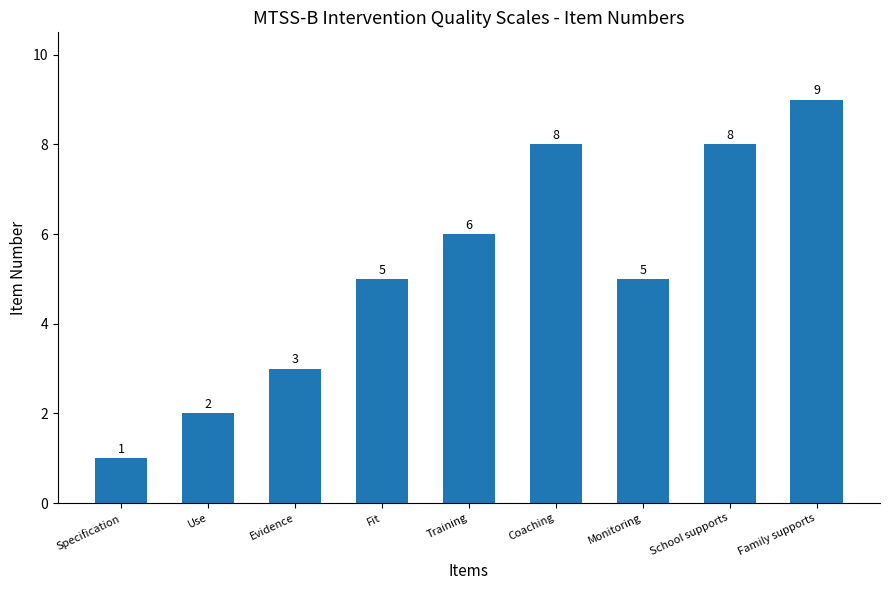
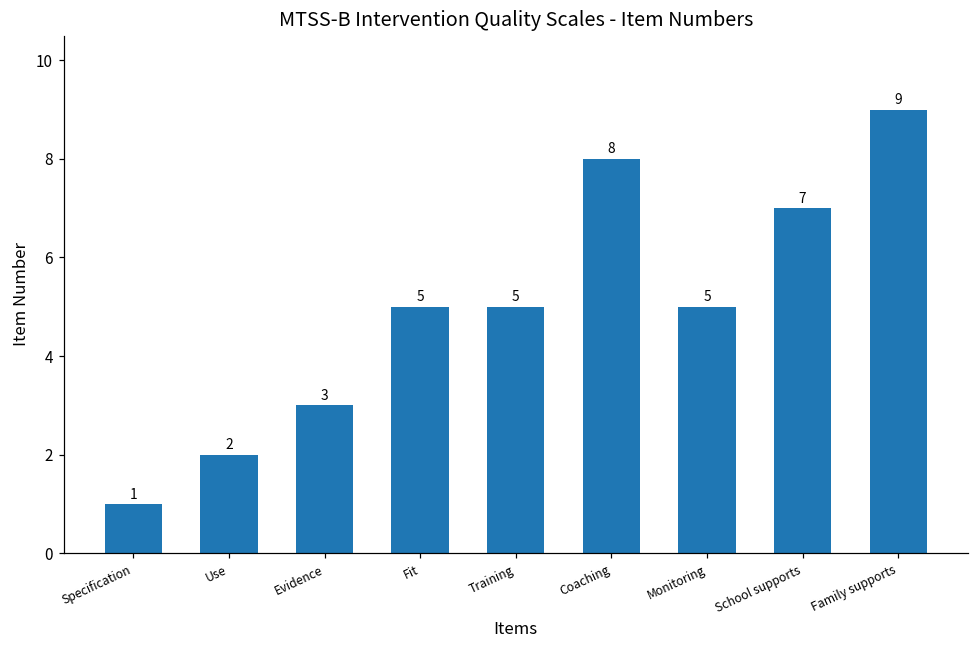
  {
    "Specification": 1,
    "Use": 2,
    "Evidence": 3,
    "Fit": 5,
-   "Training": 6,
+   "Training": 5,
    "Coaching": 8,
    "Monitoring": 5,
-   "School supports": 8,
+   "School supports": 7,
    "Family supports": 9
  }
